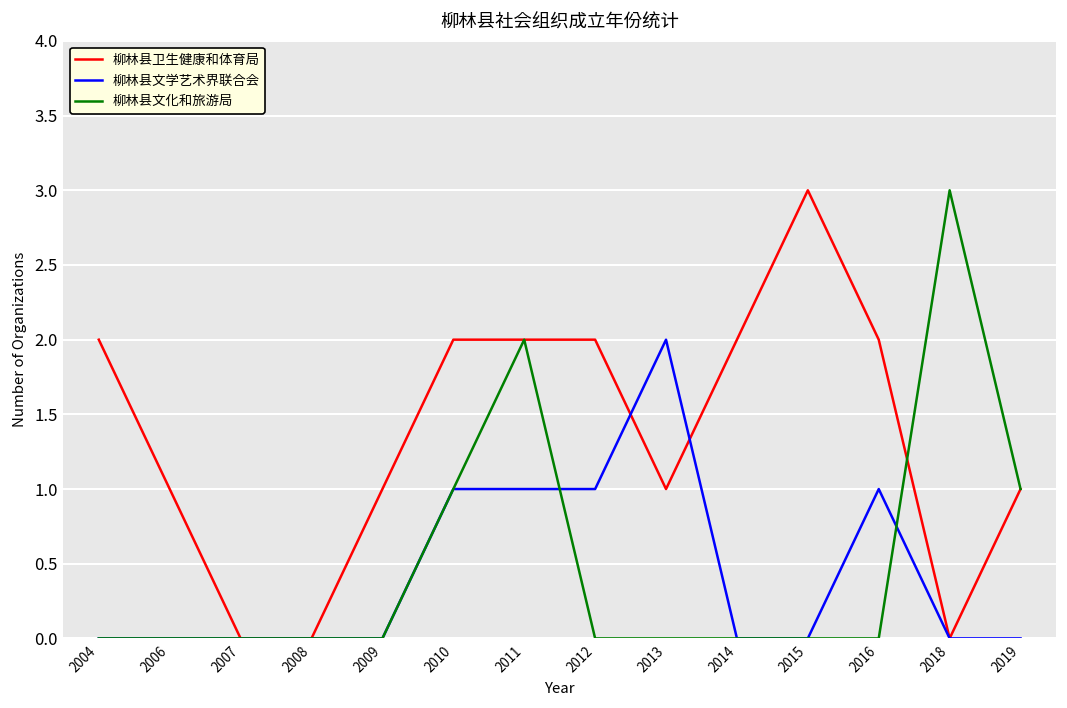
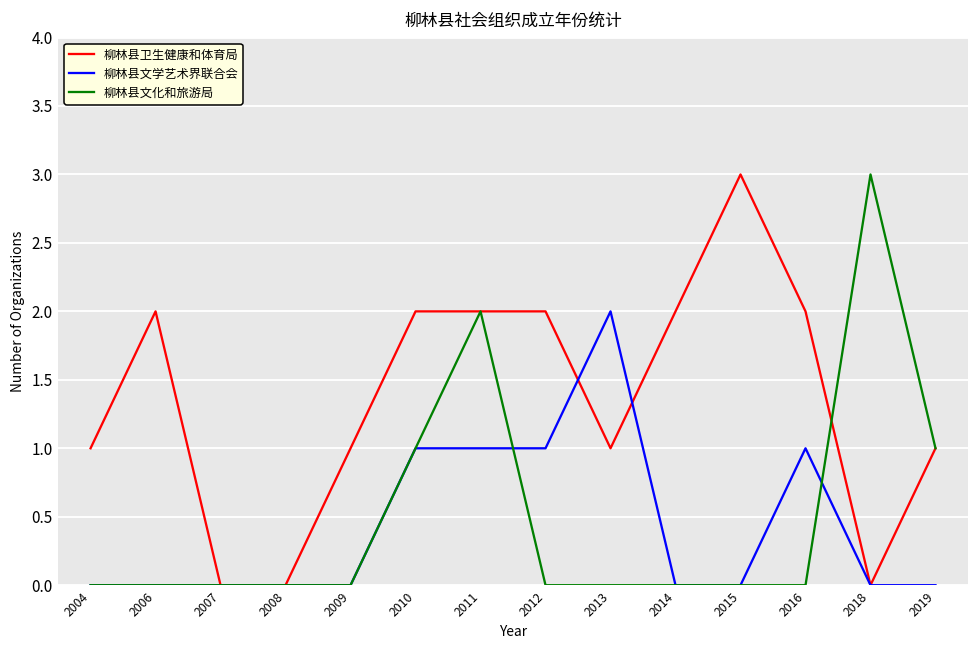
  {
    "柳林县卫生健康和体育局": {
-     "2004": 2,
-     "2006": 1,
+     "2004": 1,
+     "2006": 2,
      "2009": 1,
      "2010": 2,
      "2012": 2,
      "2013": 1,
      "2014": 2,
      "2015": 3,
      "2016": 2
    },
    "柳林县文学艺术界联合会": {
      "2011": 1,
      "2012": 1,
      "2013": 2,
      "2016": 1,
      "2019": 0
    },
    "柳林县文化和旅游局": {
      "2012": 0,
      "2013": 0,
      "2016": 0,
      "2018": 3
    }
  }
